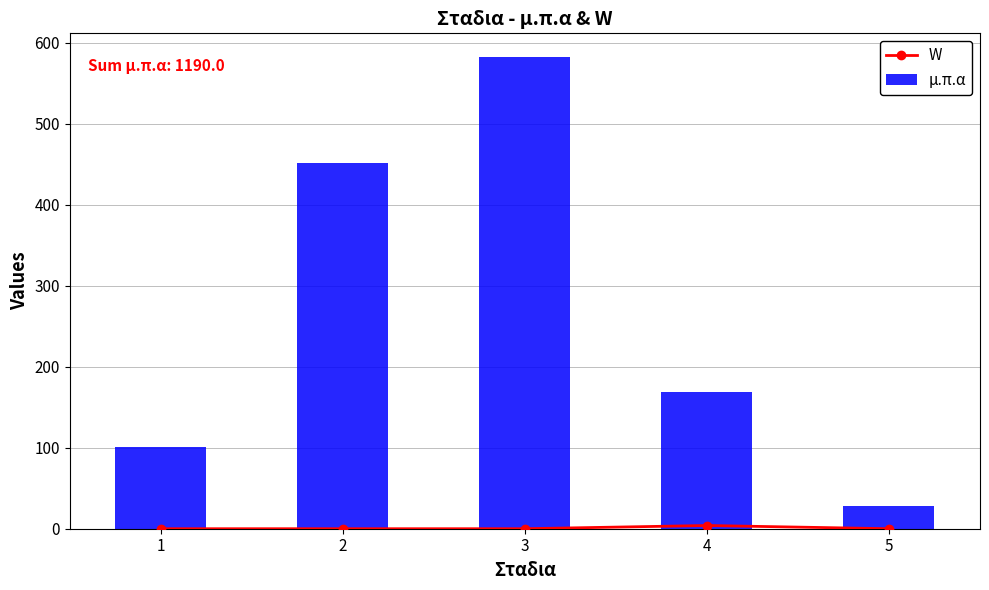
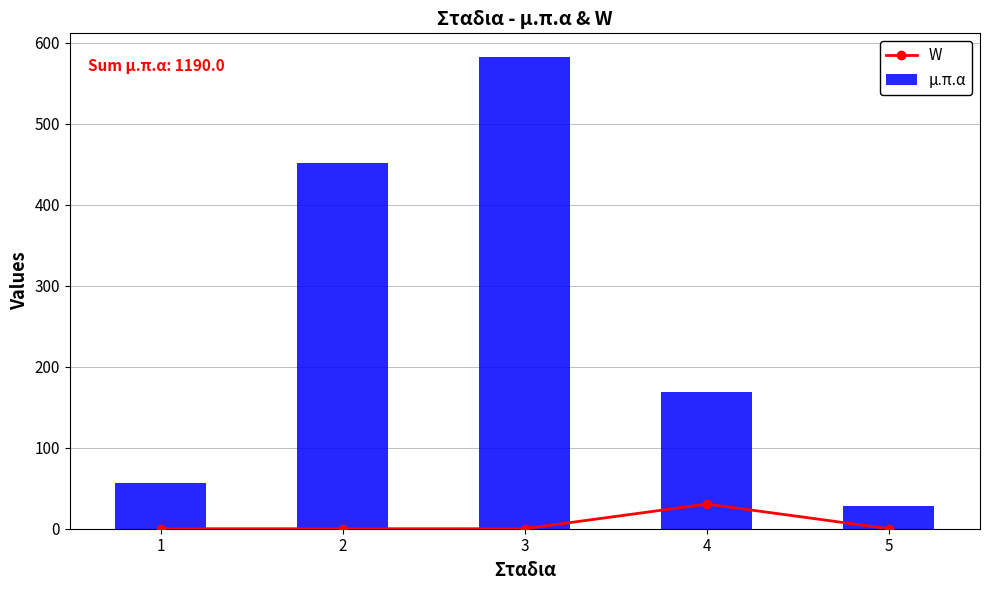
  {
    "μ.π.α": {
-     "1": 100,
+     "1": 60,
      "2": 450,
      "3": 580,
      "4": 170,
      "5": 30
    },
    "W": {
      "1": 0,
      "2": 0,
      "3": 0,
-     "4": 0,
+     "4": 30,
      "5": 0
    }
  }
